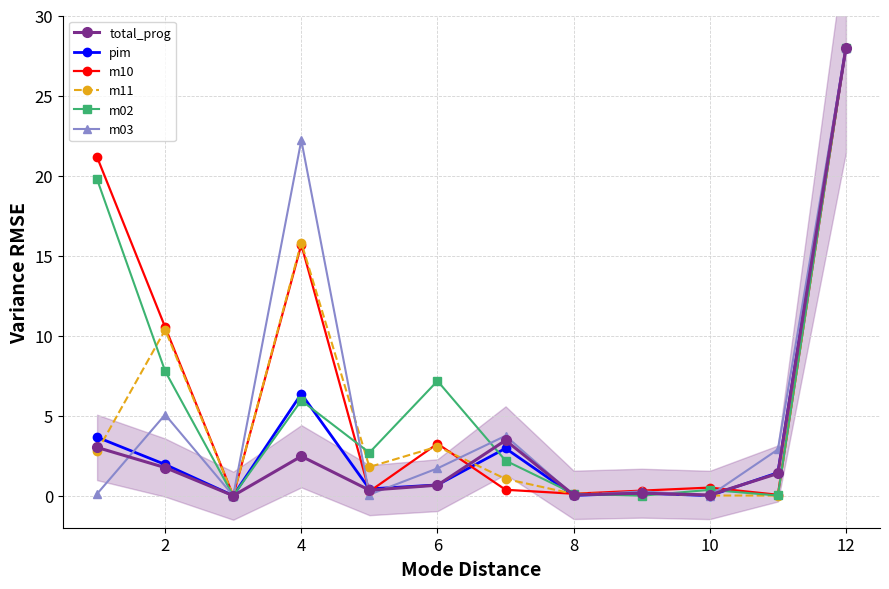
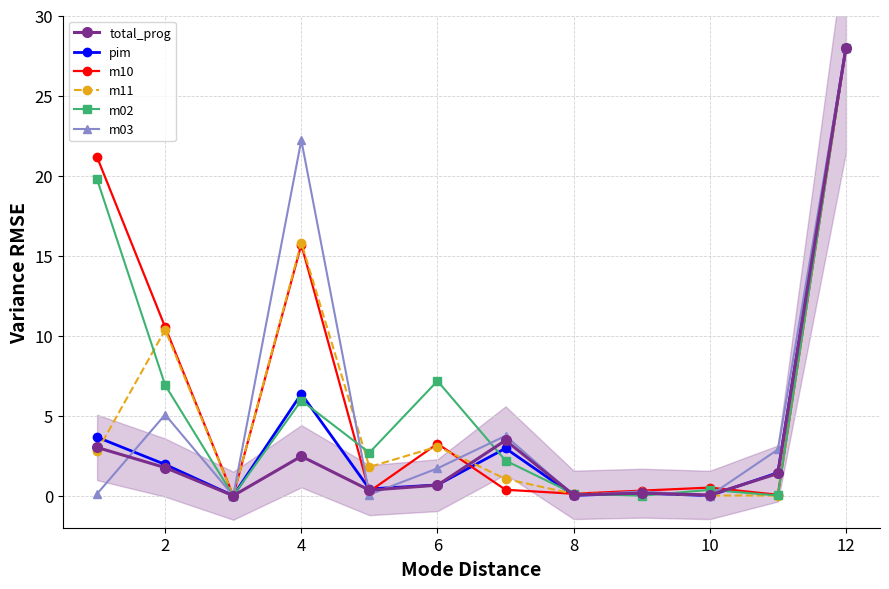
  {
    "pim": {
      "2": 2.0,
      "4": 6.4
    },
    "m10": {
      "2": 10.5,
      "6": 3.2
    },
    "m11": {
      "2": 10.4,
      "6": 3.1
    },
    "m02": {
-     "2": 7.8,
+     "2": 6.9,
      "4": 5.9,
      "6": 7.2
    },
    "m03": {
      "2": 5.1,
      "4": 22.2,
      "6": 1.7
    }
  }
